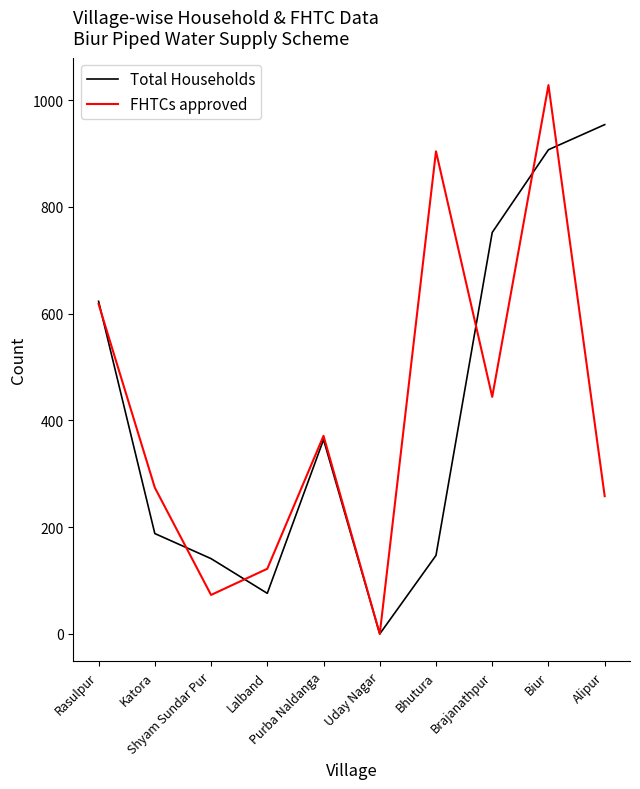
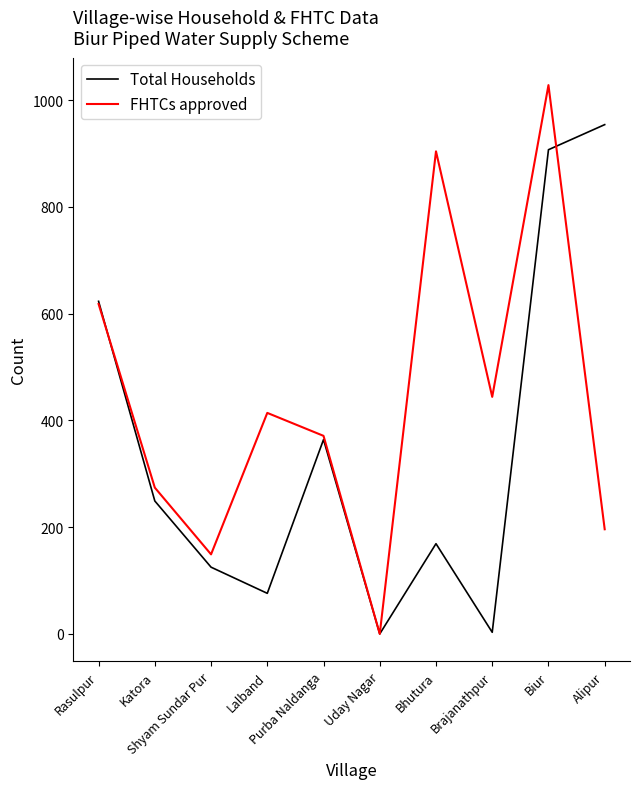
  {
    "Total Households": {
      "Rasulpur": 620,
-     "Katora": 190,
-     "Shyam Sundar Pur": 140,
+     "Katora": 250,
+     "Shyam Sundar Pur": 130,
      "Lalband": 80,
      "Purba Naldanga": 360,
-     "Bhutura": 150,
-     "Brajanathpur": 750,
+     "Bhutura": 170,
+     "Brajanathpur": 0,
      "Biur": 910,
      "Alipur": 950
    },
    "FHTCs approved": {
      "Rasulpur": 620,
      "Katora": 270,
-     "Shyam Sundar Pur": 70,
-     "Lalband": 120,
+     "Shyam Sundar Pur": 150,
+     "Lalband": 410,
      "Purba Naldanga": 370,
      "Bhutura": 900,
      "Brajanathpur": 440,
      "Biur": 1030,
-     "Alipur": 260
+     "Alipur": 200
    }
  }
